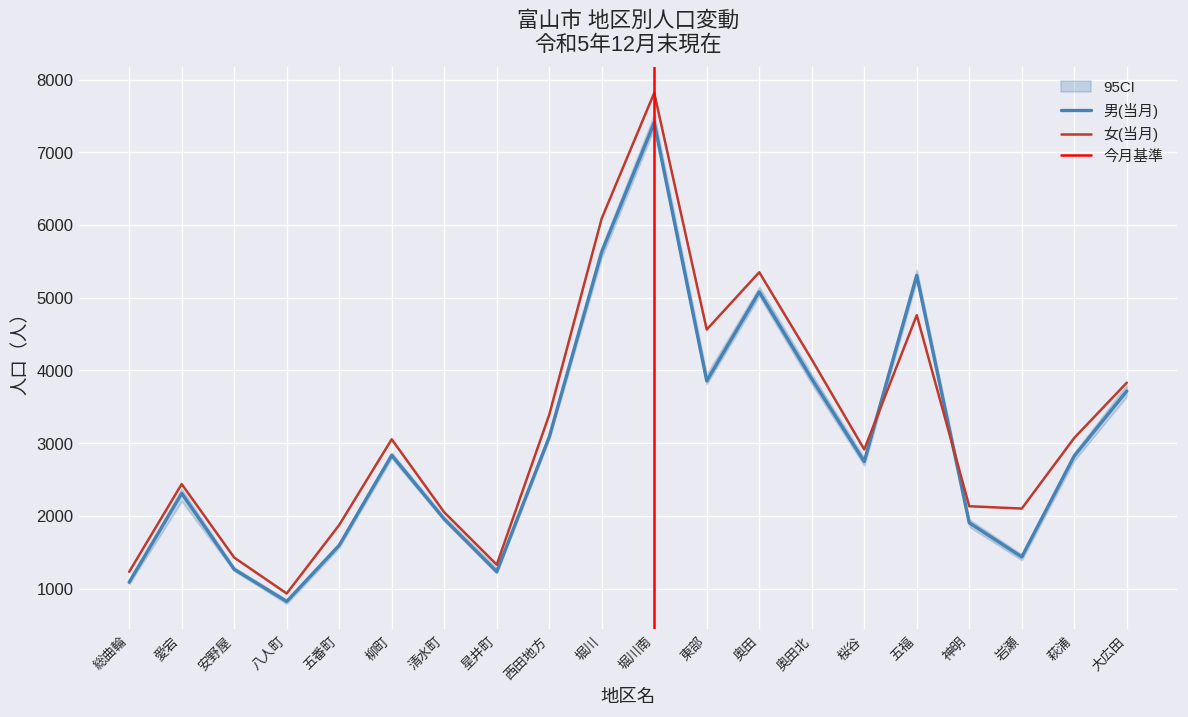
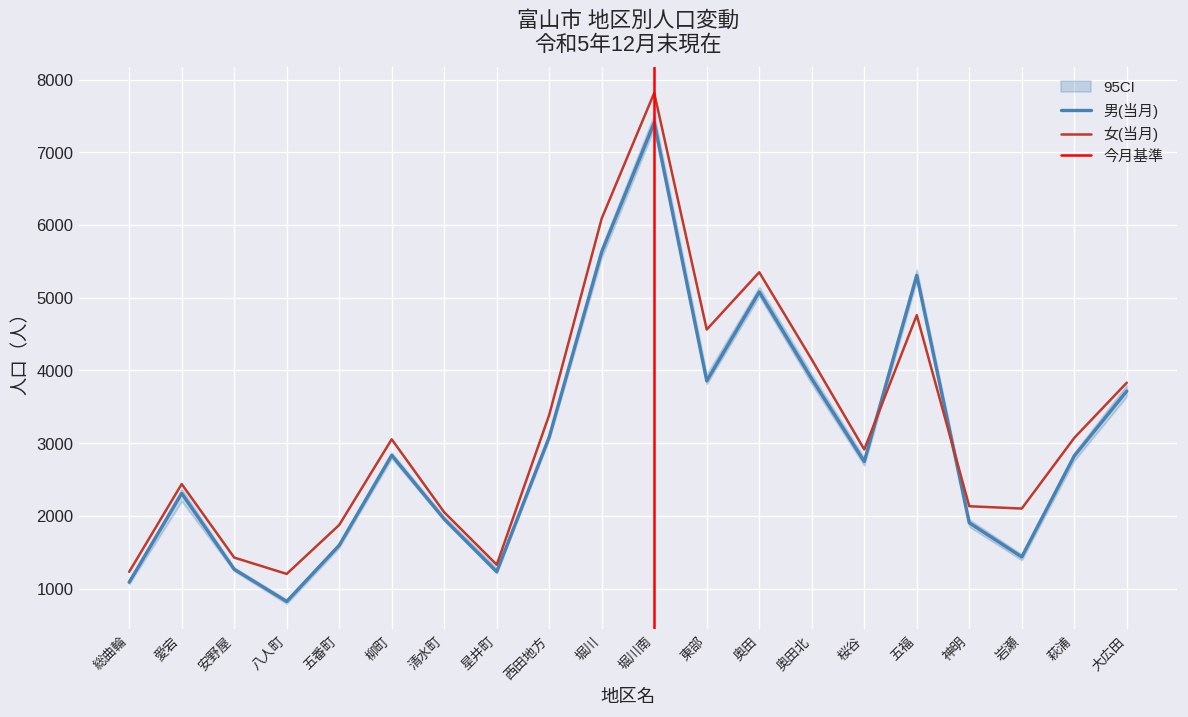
  {
    "女(当月)": {
      "総曲輪": 1200,
      "愛宕": 2400,
      "安野屋": 1400,
-     "八人町": 900,
+     "八人町": 1200,
      "五番町": 1900,
      "柳町": 3100,
      "清水町": 2000,
      "星井町": 1300,
      "西田地方": 3400,
      "堀川": 6100,
      "堀川南": 7800,
      "東部": 4600,
      "奥田": 5400,
      "奥田北": 4200,
      "桜谷": 2900,
      "五福": 4800,
      "神明": 2100,
      "岩瀬": 2100,
      "萩浦": 3100
    }
  }
